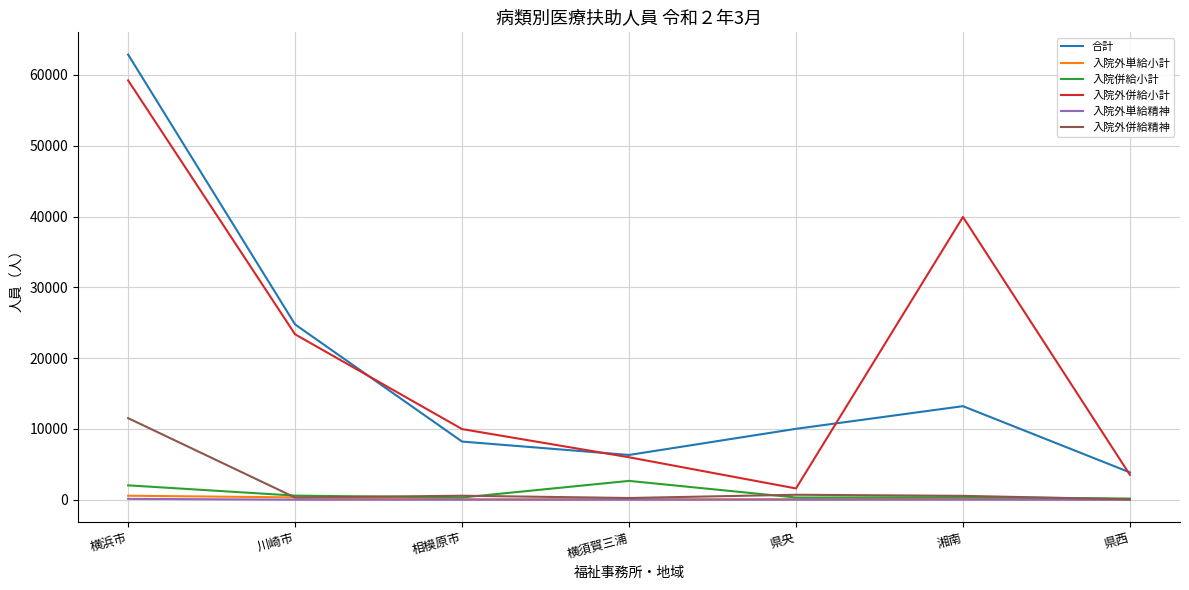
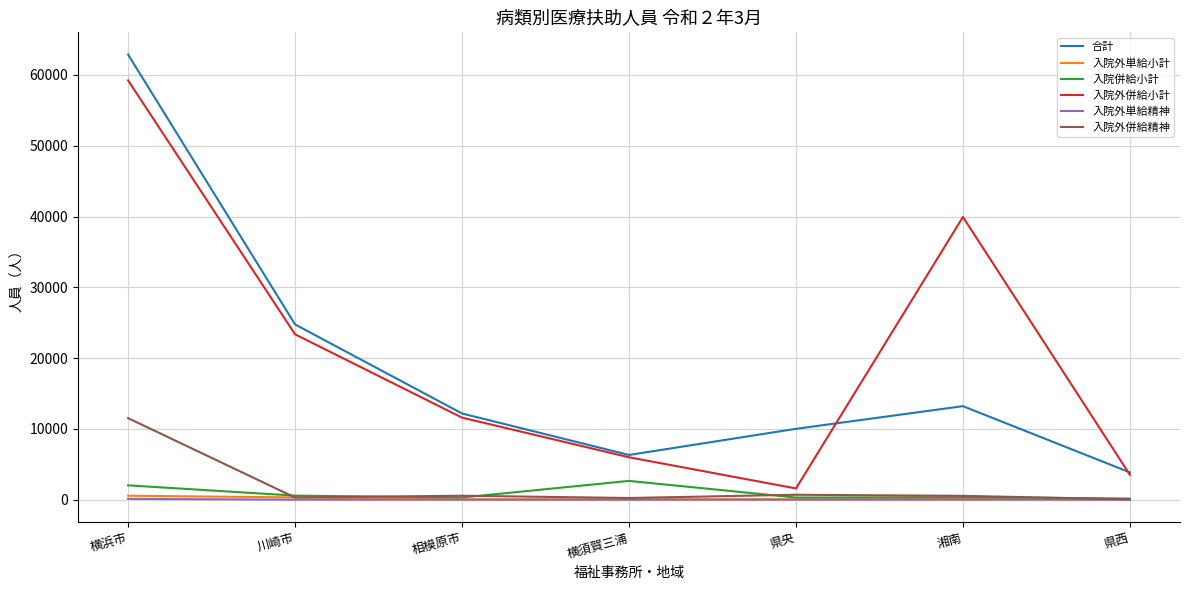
  {
    "合計": {
      "横浜市": 63000,
      "川崎市": 25000,
-     "相模原市": 8000,
+     "相模原市": 12000,
      "県央": 10000,
      "湘南": 13000
    },
    "入院外単給小計": {
      "横浜市": 1000
    },
    "入院併給小計": {
      "横浜市": 2000,
      "横須賀三浦": 3000
    },
    "入院外併給小計": {
      "横浜市": 59000,
      "川崎市": 23000,
-     "相模原市": 10000,
+     "相模原市": 12000,
      "県央": 2000,
      "湘南": 40000
    },
    "入院外単給精神": {
      "横浜市": 0
    },
    "入院外併給精神": {
      "横浜市": 12000,
      "県央": 1000
    }
  }
